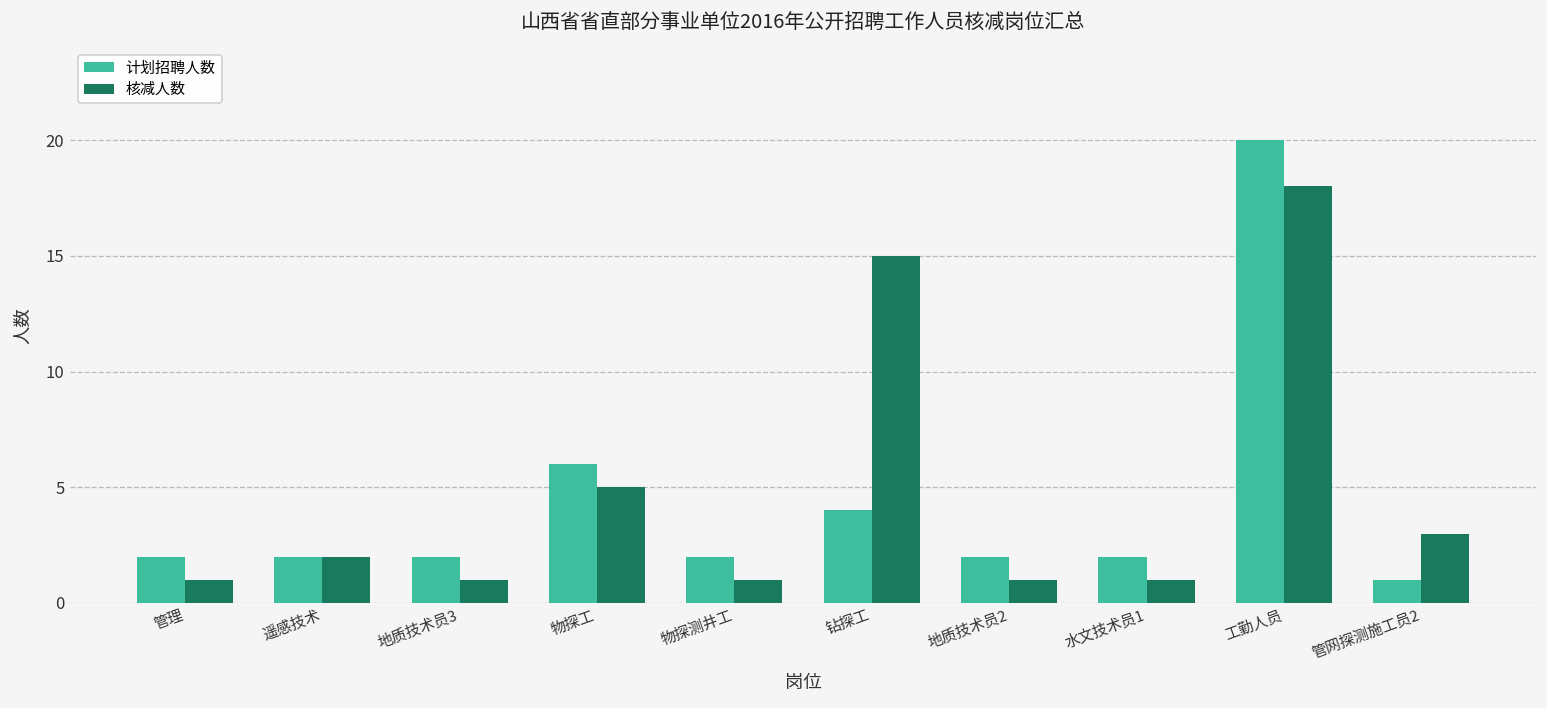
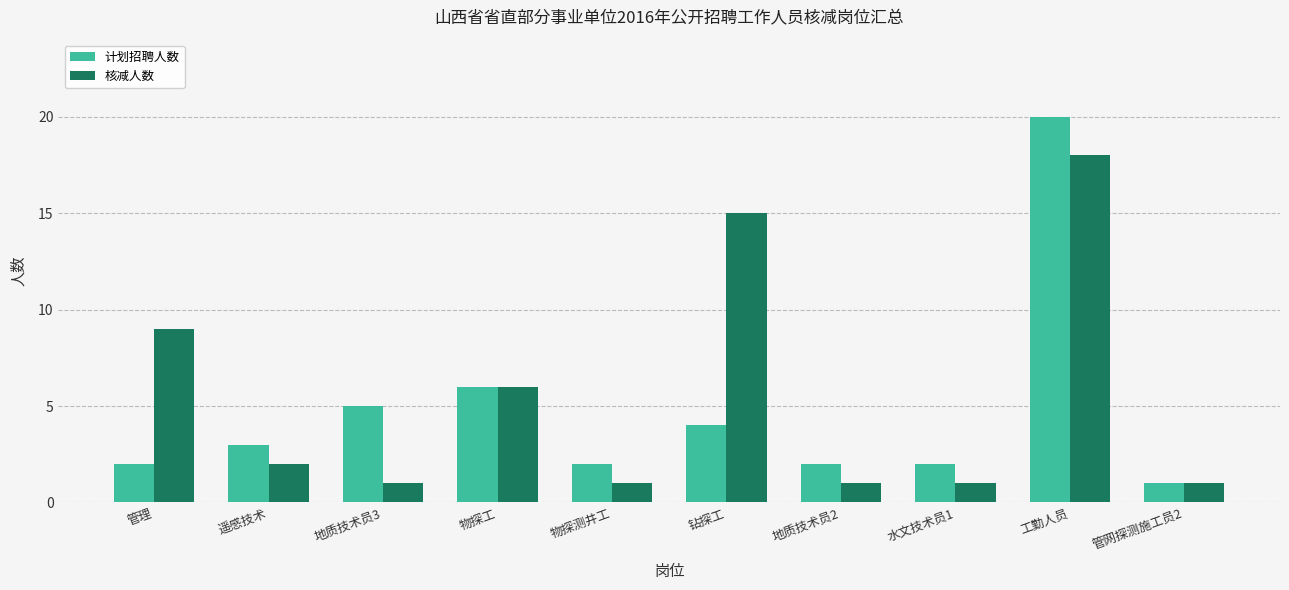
  {
    "计划招聘人数": {
      "管理": 2,
-     "遥感技术": 2,
-     "地质技术员3": 2,
+     "遥感技术": 3,
+     "地质技术员3": 5,
      "物探工": 6,
      "物探测井工": 2,
      "钻探工": 4,
      "地质技术员2": 2,
      "水文技术员1": 2,
      "工勤人员": 20,
      "管网探测施工员2": 1
    },
    "核减人数": {
-     "管理": 1,
+     "管理": 9,
      "遥感技术": 2,
      "地质技术员3": 1,
-     "物探工": 5,
+     "物探工": 6,
      "物探测井工": 1,
      "钻探工": 15,
      "地质技术员2": 1,
      "水文技术员1": 1,
      "工勤人员": 18,
-     "管网探测施工员2": 3
+     "管网探测施工员2": 1
    }
  }
